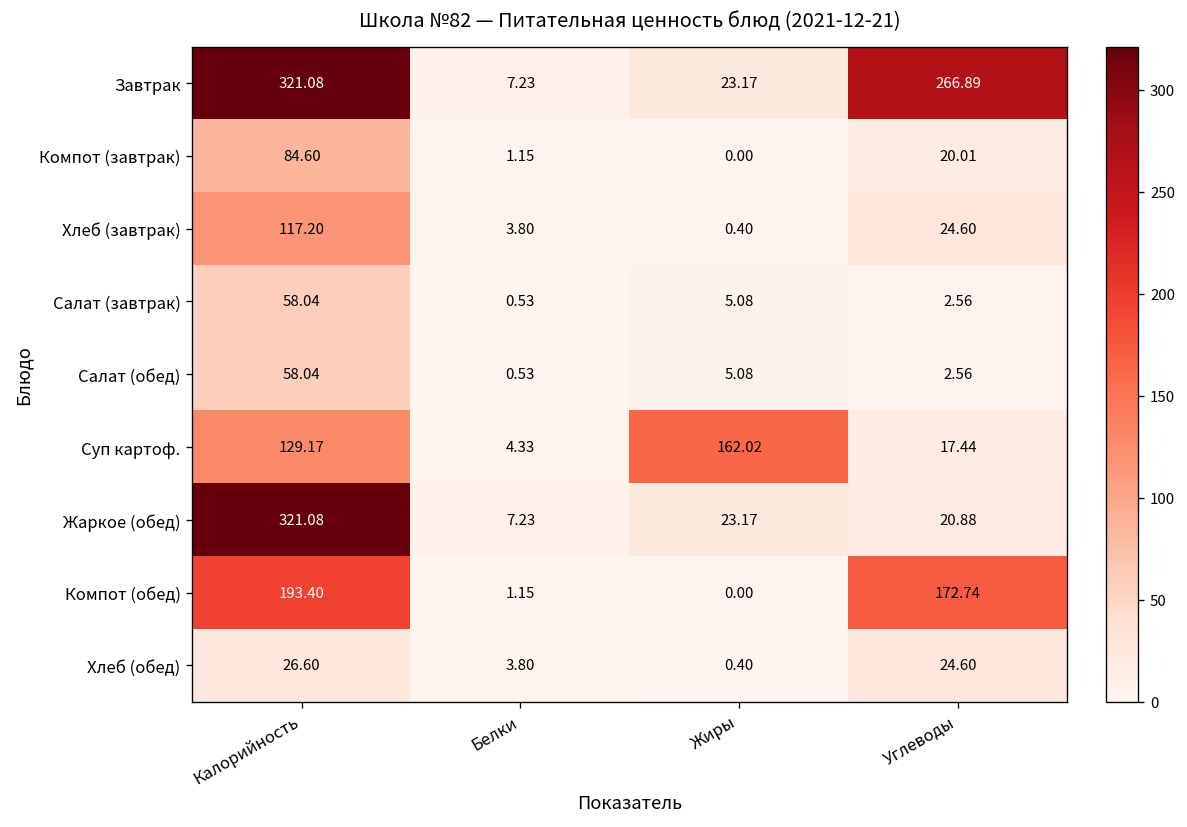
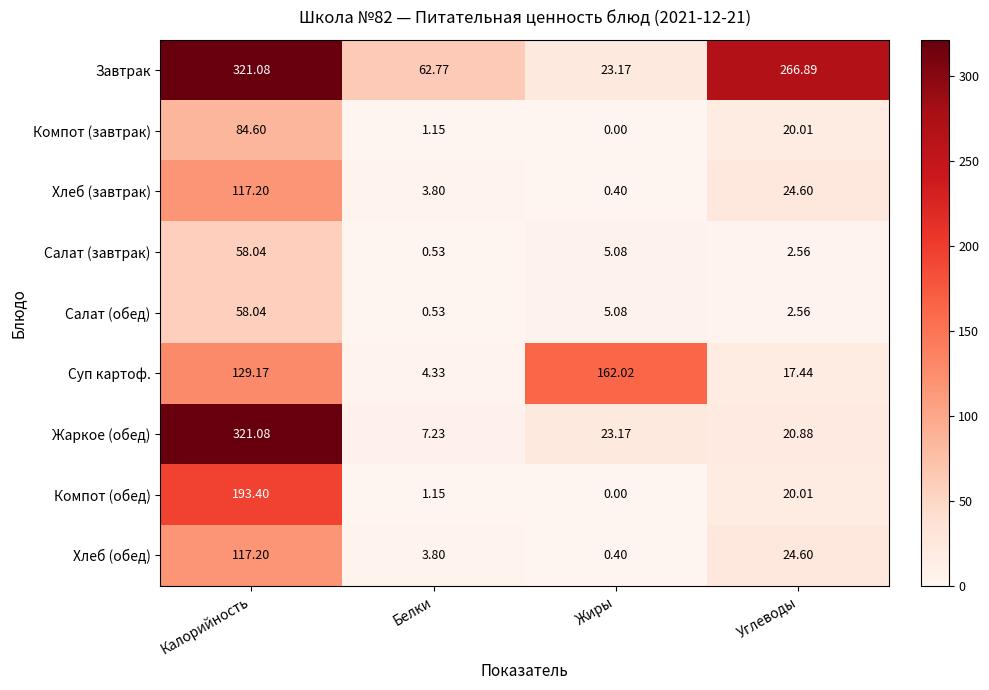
  {
    "Завтрак": {
      "Калорийность": 321.08,
-     "Белки": 7.23,
+     "Белки": 62.77,
      "Жиры": 23.17,
      "Углеводы": 266.89
    },
    "Компот (завтрак)": {
      "Калорийность": 84.60,
      "Белки": 1.15,
      "Жиры": 0.00,
      "Углеводы": 20.01
    },
    "Хлеб (завтрак)": {
      "Калорийность": 117.20,
      "Белки": 3.80,
      "Жиры": 0.40,
      "Углеводы": 24.60
    },
    "Салат (завтрак)": {
      "Калорийность": 58.04,
      "Белки": 0.53,
      "Жиры": 5.08,
      "Углеводы": 2.56
    },
    "Салат (обед)": {
      "Калорийность": 58.04,
      "Белки": 0.53,
      "Жиры": 5.08,
      "Углеводы": 2.56
    },
    "Суп картоф.": {
      "Калорийность": 129.17,
      "Белки": 4.33,
      "Жиры": 162.02,
      "Углеводы": 17.44
    },
    "Жаркое (обед)": {
      "Калорийность": 321.08,
      "Белки": 7.23,
      "Жиры": 23.17,
      "Углеводы": 20.88
    },
    "Компот (обед)": {
      "Калорийность": 193.40,
      "Белки": 1.15,
      "Жиры": 0.00,
-     "Углеводы": 172.74
+     "Углеводы": 20.01
    },
    "Хлеб (обед)": {
-     "Калорийность": 26.60,
+     "Калорийность": 117.20,
      "Белки": 3.80,
      "Жиры": 0.40,
      "Углеводы": 24.60
    }
  }
